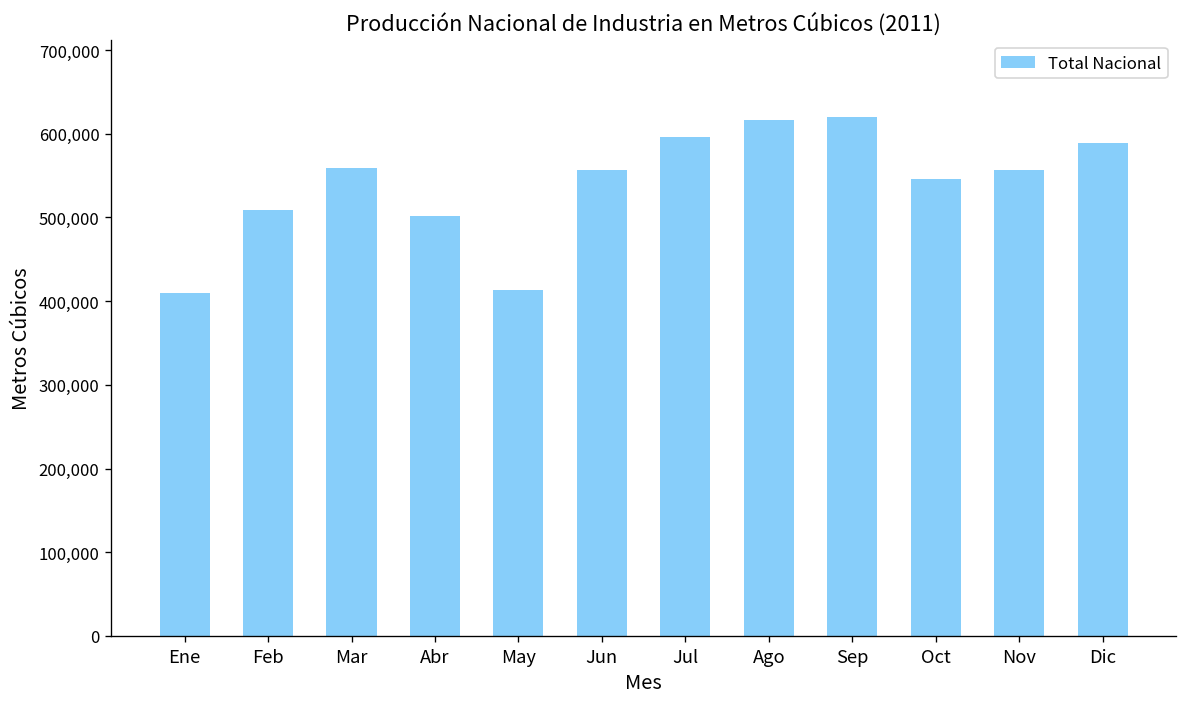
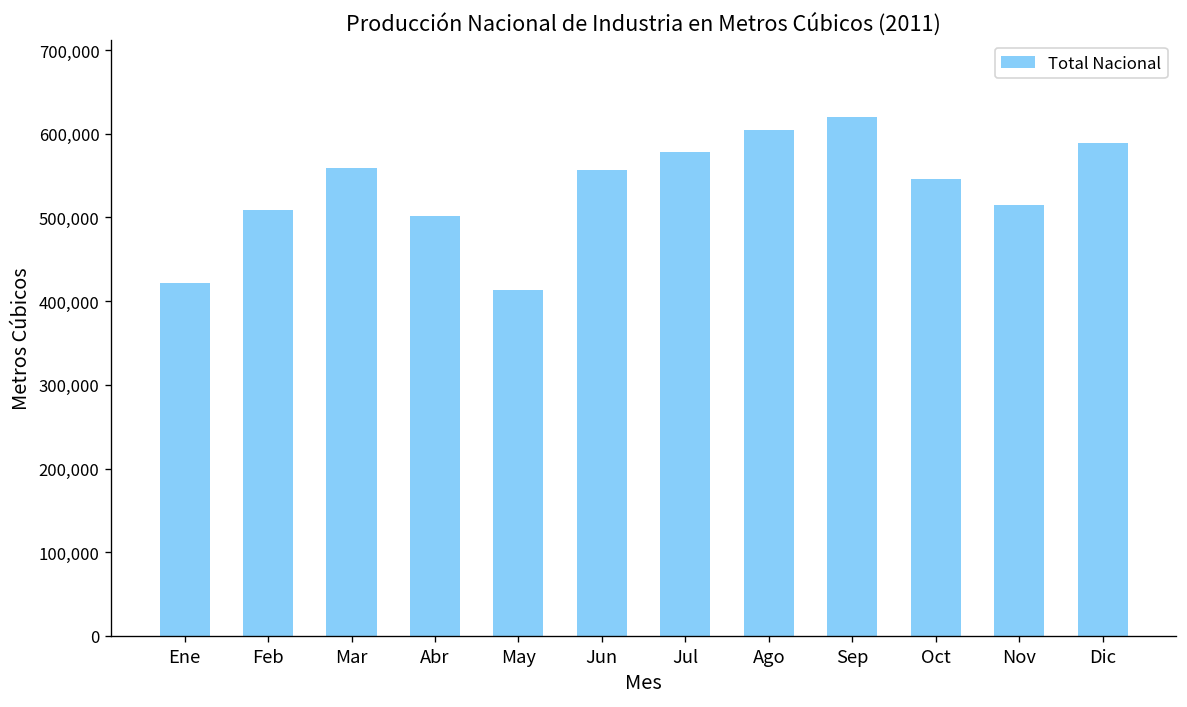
  {
-   "Ene": "410,000",
+   "Ene": "420,000",
    "Feb": "510,000",
    "Mar": "560,000",
    "Abr": "500,000",
    "May": "410,000",
    "Jun": "560,000",
-   "Jul": "600,000",
-   "Ago": "620,000",
+   "Jul": "580,000",
+   "Ago": "600,000",
    "Sep": "620,000",
    "Oct": "550,000",
-   "Nov": "560,000",
+   "Nov": "520,000",
    "Dic": "590,000"
  }
